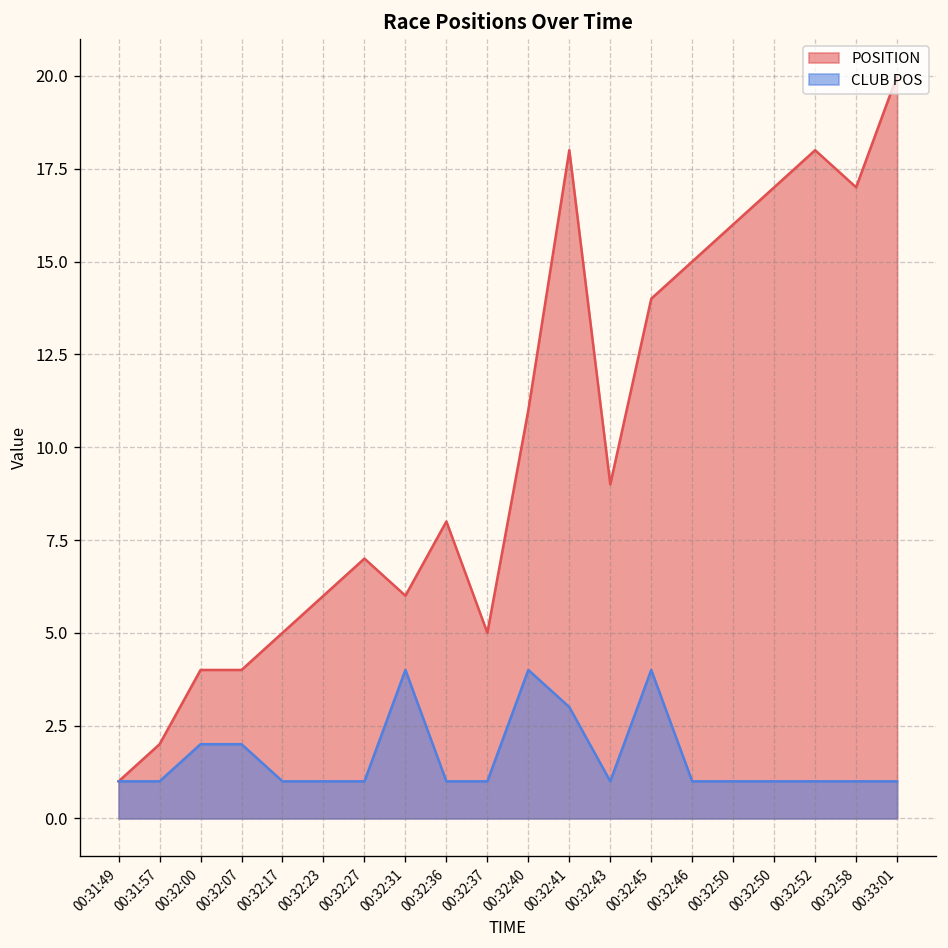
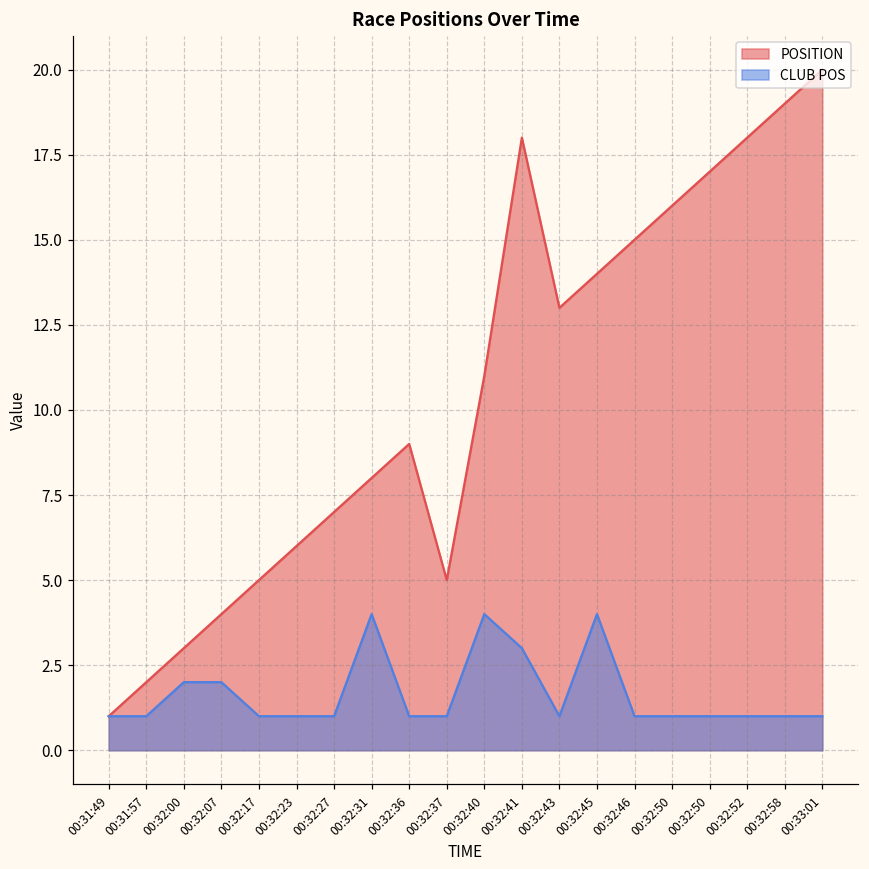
  {
    "POSITION": {
      "00:31:57": 2,
-     "00:32:00": 4,
+     "00:32:00": 3,
      "00:32:07": 4,
      "00:32:17": 5,
      "00:32:23": 6,
      "00:32:27": 7,
-     "00:32:31": 6,
-     "00:32:36": 8,
+     "00:32:31": 8,
+     "00:32:36": 9,
      "00:32:37": 5,
      "00:32:40": 11,
      "00:32:41": 18,
-     "00:32:43": 9,
+     "00:32:43": 13,
      "00:32:45": 14,
      "00:32:46": 15,
      "00:32:52": 18,
-     "00:32:58": 17
+     "00:32:58": 19
    },
    "CLUB POS": {
      "00:31:57": 1,
      "00:32:00": 2,
      "00:32:07": 2,
      "00:32:17": 1,
      "00:32:23": 1,
      "00:32:27": 1,
      "00:32:31": 4,
      "00:32:36": 1,
      "00:32:37": 1,
      "00:32:40": 4,
      "00:32:41": 3,
      "00:32:43": 1,
      "00:32:45": 4,
      "00:32:46": 1,
      "00:32:52": 1,
      "00:32:58": 1,
      "00:33:01": 1
    }
  }
